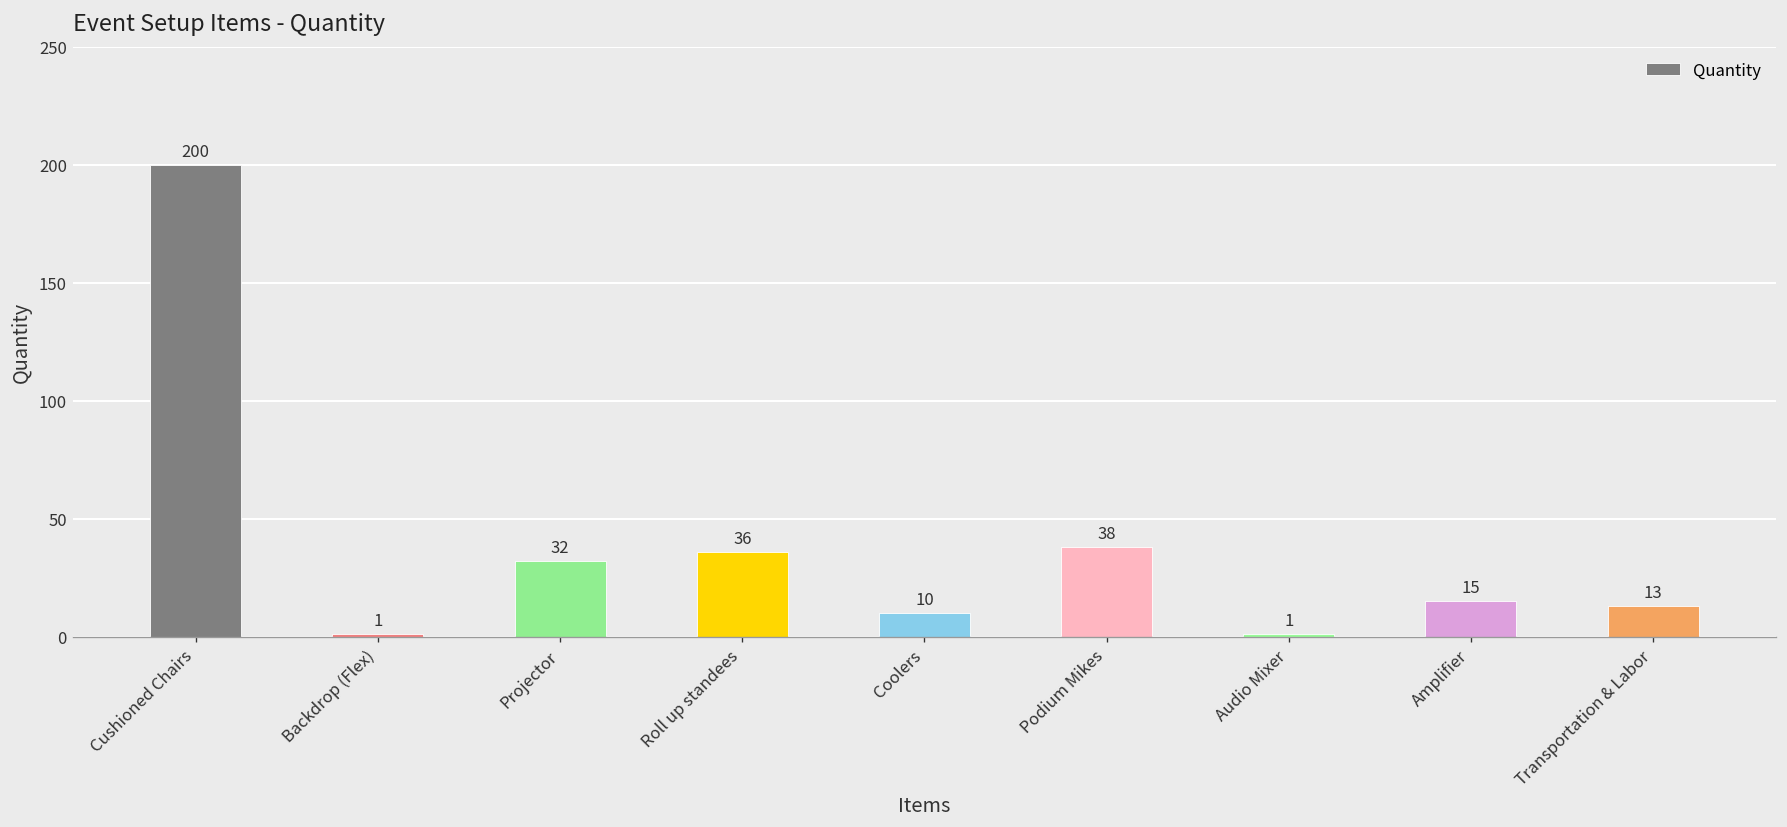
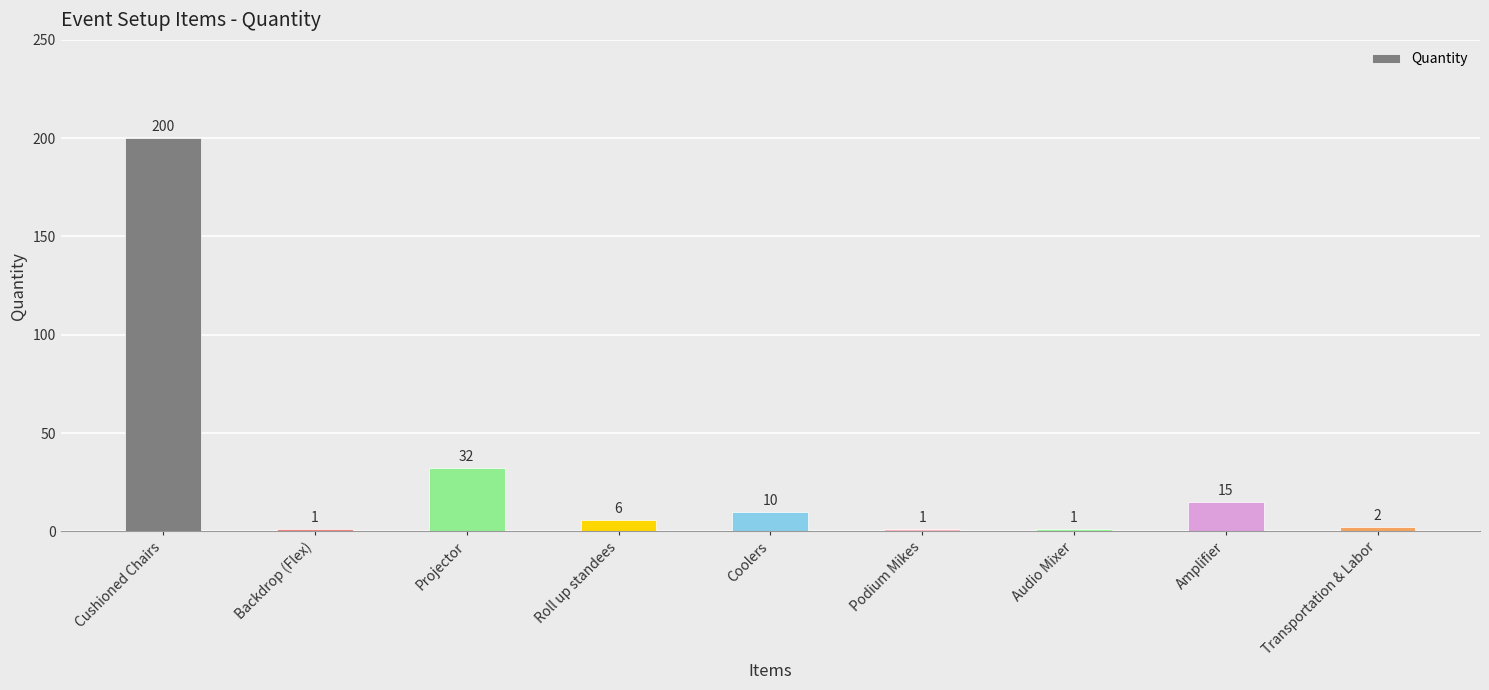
  {
    "Cushioned Chairs": 200,
    "Backdrop (Flex)": 1,
    "Projector": 32,
-   "Roll up standees": 36,
+   "Roll up standees": 6,
    "Coolers": 10,
-   "Podium Mikes": 38,
+   "Podium Mikes": 1,
    "Audio Mixer": 1,
    "Amplifier": 15,
-   "Transportation & Labor": 13
+   "Transportation & Labor": 2
  }
